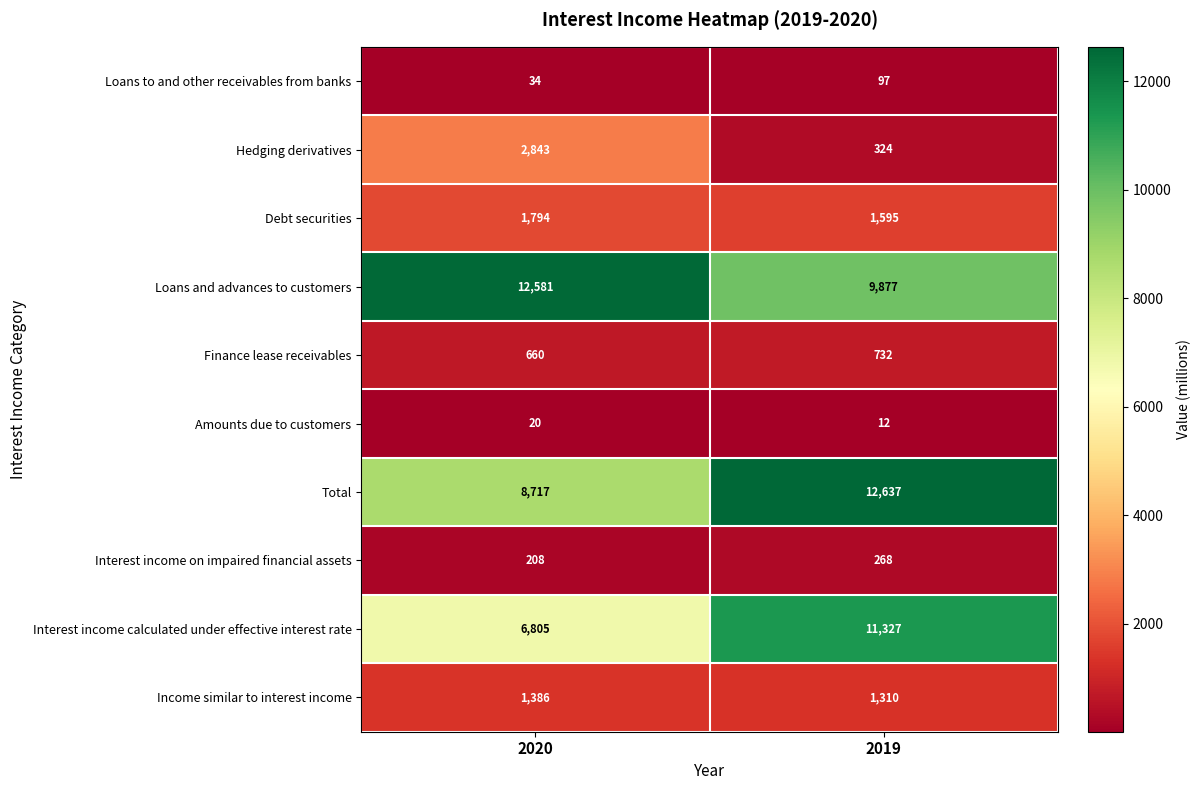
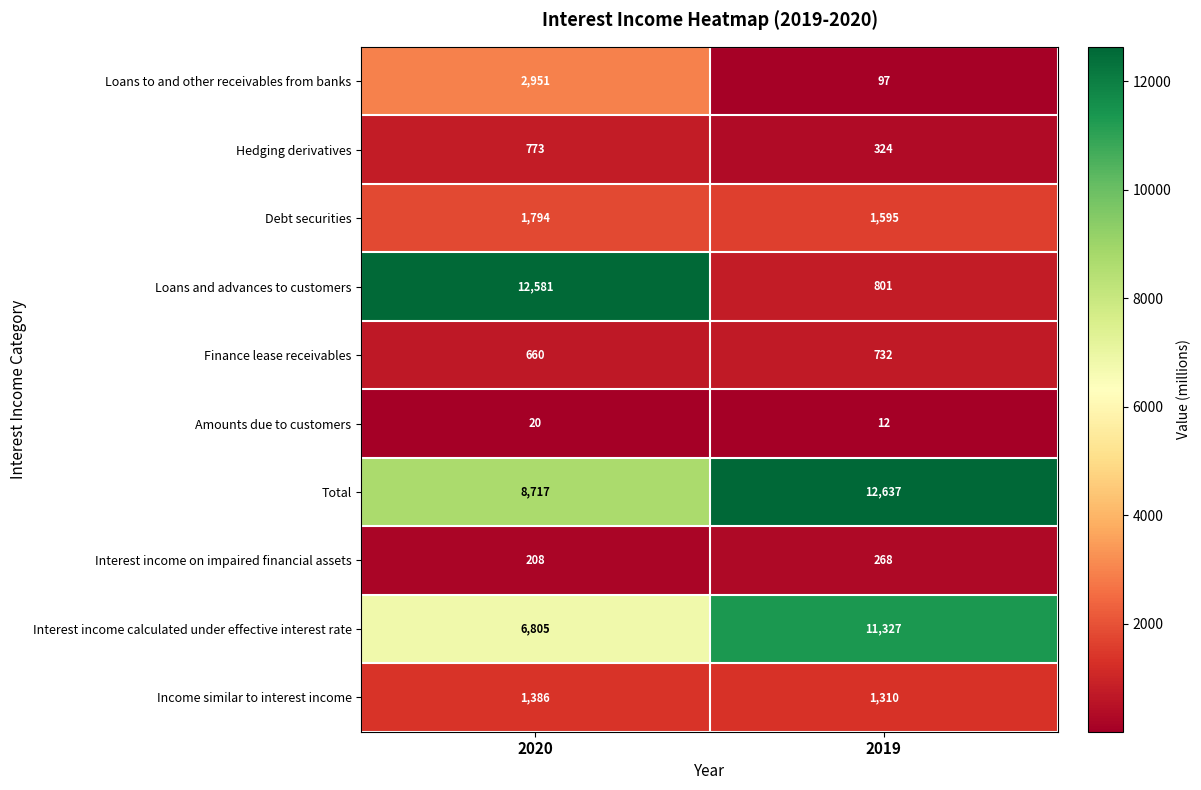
  {
    "Loans to and other receivables from banks": {
-     "2020": "34",
+     "2020": "2,951",
      "2019": "97"
    },
    "Hedging derivatives": {
-     "2020": "2,843",
+     "2020": "773",
      "2019": "324"
    },
    "Debt securities": {
      "2020": "1,794",
      "2019": "1,595"
    },
    "Loans and advances to customers": {
      "2020": "12,581",
-     "2019": "9,877"
+     "2019": "801"
    },
    "Finance lease receivables": {
      "2020": "660",
      "2019": "732"
    },
    "Amounts due to customers": {
      "2020": "20",
      "2019": "12"
    },
    "Total": {
      "2020": "8,717",
      "2019": "12,637"
    },
    "Interest income on impaired financial assets": {
      "2020": "208",
      "2019": "268"
    },
    "Interest income calculated under effective interest rate": {
      "2020": "6,805",
      "2019": "11,327"
    },
    "Income similar to interest income": {
      "2020": "1,386",
      "2019": "1,310"
    }
  }
